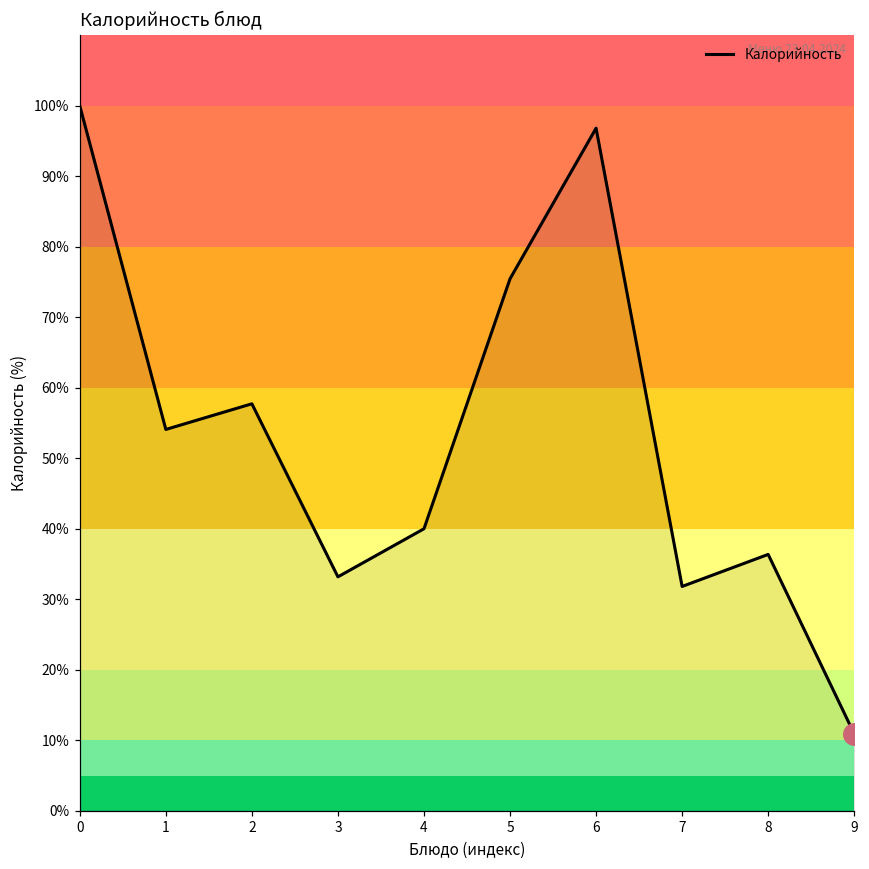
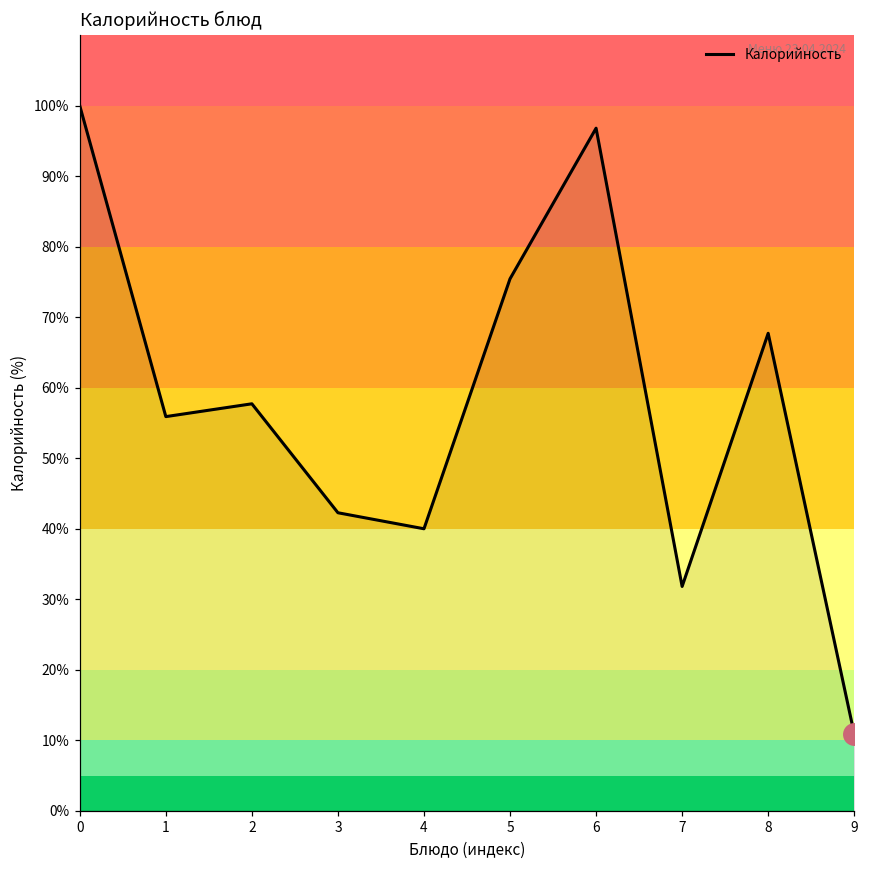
  {
    "Калорийность": {
      "0": "100%",
-     "1": "54%",
+     "1": "56%",
      "2": "58%",
-     "3": "33%",
+     "3": "42%",
      "4": "40%",
      "5": "75%",
      "6": "97%",
      "7": "32%",
-     "8": "36%"
+     "8": "68%"
    }
  }
